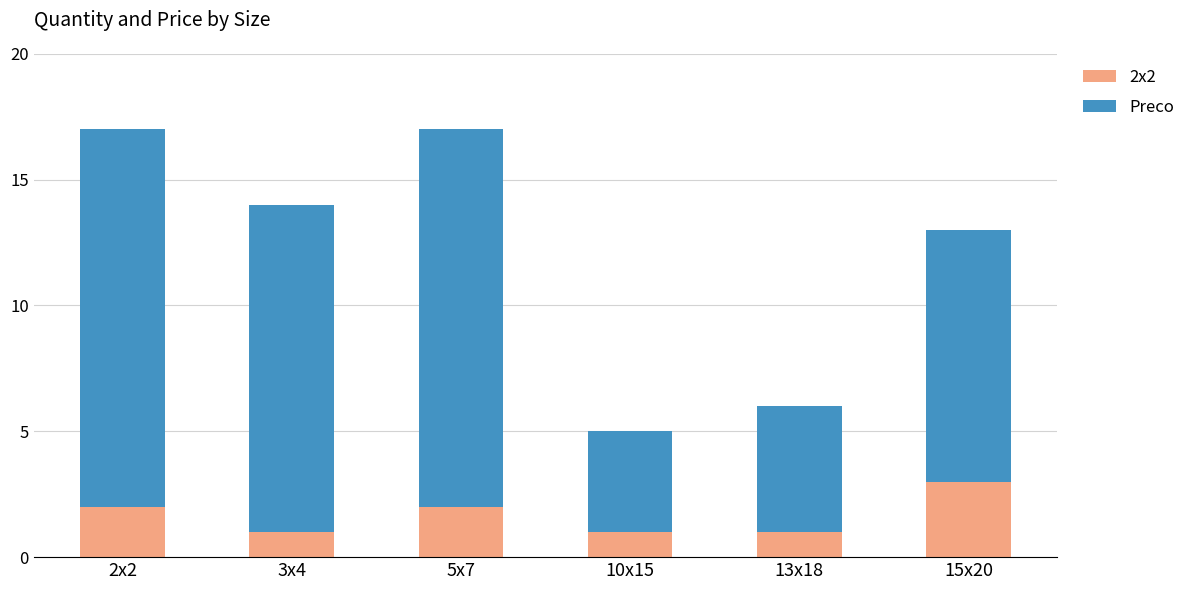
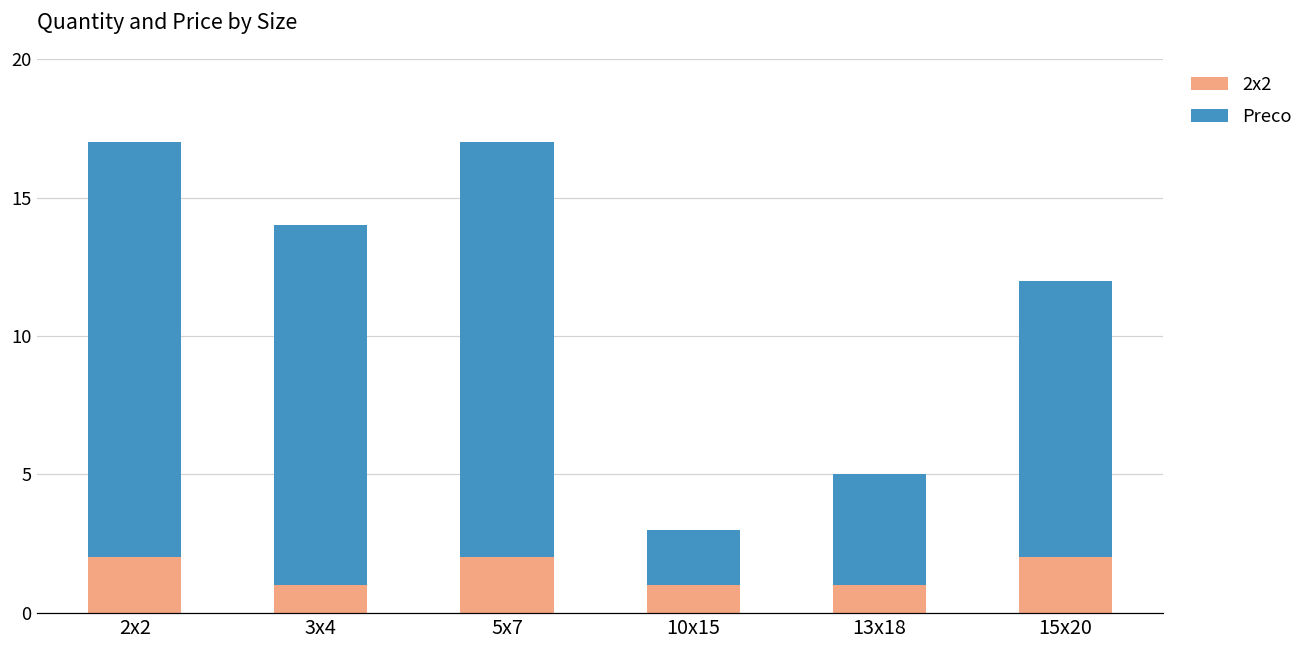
  {
    "2x2": {
      "2x2": 2,
      "3x4": 1,
      "5x7": 2,
      "10x15": 1,
      "13x18": 1,
-     "15x20": 3
+     "15x20": 2
    },
    "Preco": {
      "2x2": 15,
      "3x4": 13,
      "5x7": 15,
-     "10x15": 4,
-     "13x18": 5,
+     "10x15": 2,
+     "13x18": 4,
      "15x20": 10
    }
  }
